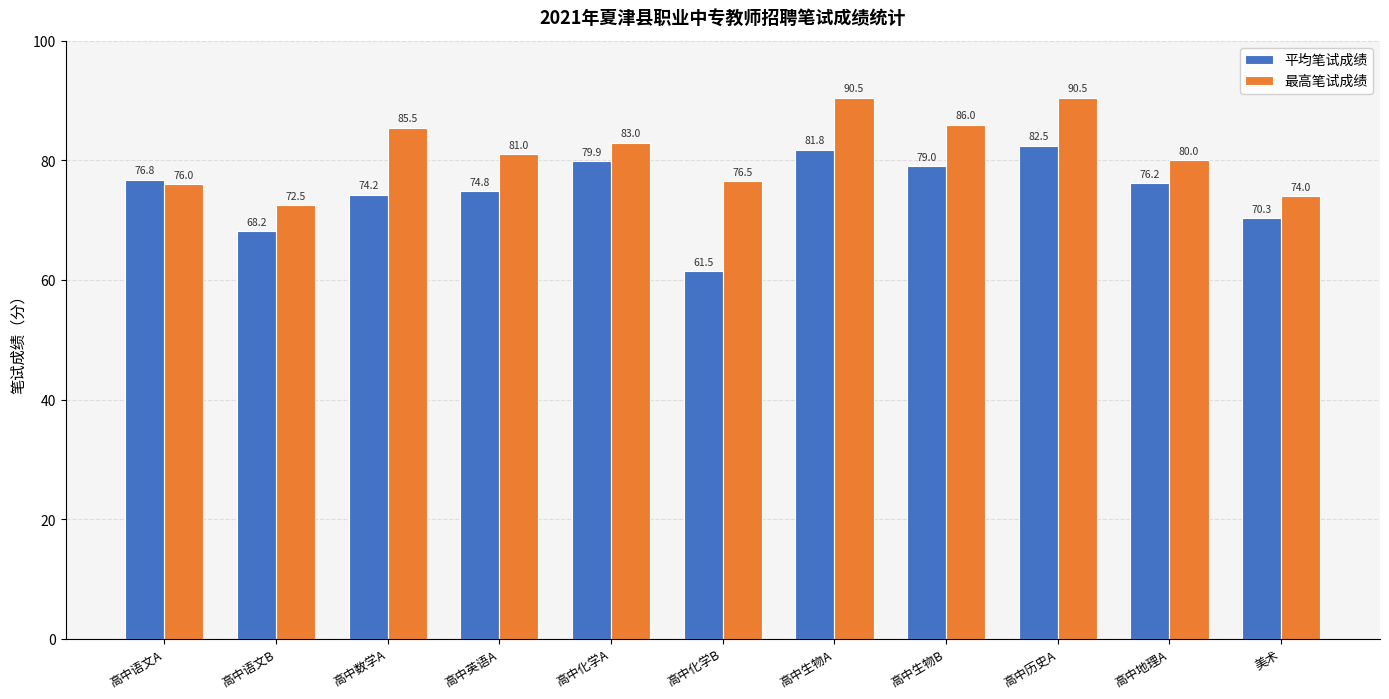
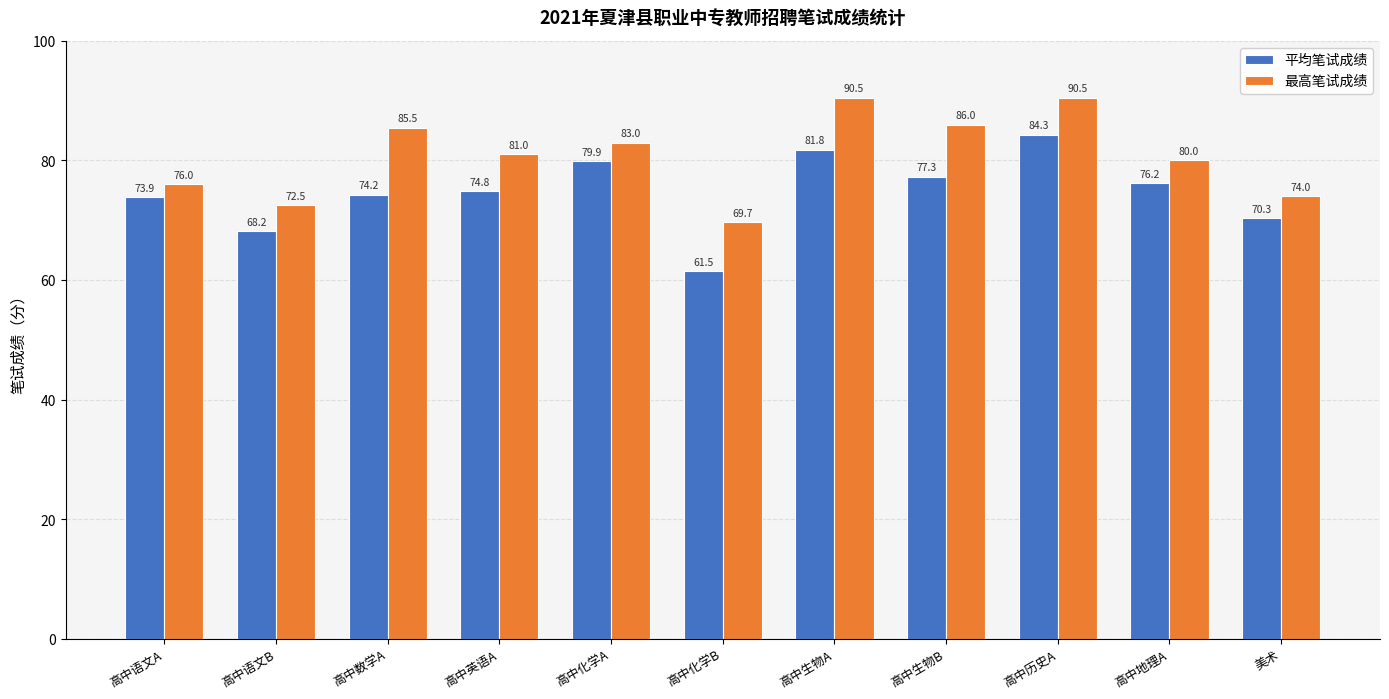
  {
    "平均笔试成绩": {
-     "高中语文A": 76.8,
+     "高中语文A": 73.9,
      "高中语文B": 68.2,
      "高中数学A": 74.2,
      "高中英语A": 74.8,
      "高中化学A": 79.9,
      "高中化学B": 61.5,
      "高中生物A": 81.8,
-     "高中生物B": 79.0,
-     "高中历史A": 82.5,
+     "高中生物B": 77.3,
+     "高中历史A": 84.3,
      "高中地理A": 76.2,
      "美术": 70.3
    },
    "最高笔试成绩": {
      "高中语文A": 76.0,
      "高中语文B": 72.5,
      "高中数学A": 85.5,
      "高中英语A": 81.0,
      "高中化学A": 83.0,
-     "高中化学B": 76.5,
+     "高中化学B": 69.7,
      "高中生物A": 90.5,
      "高中生物B": 86.0,
      "高中历史A": 90.5,
      "高中地理A": 80.0,
      "美术": 74.0
    }
  }
